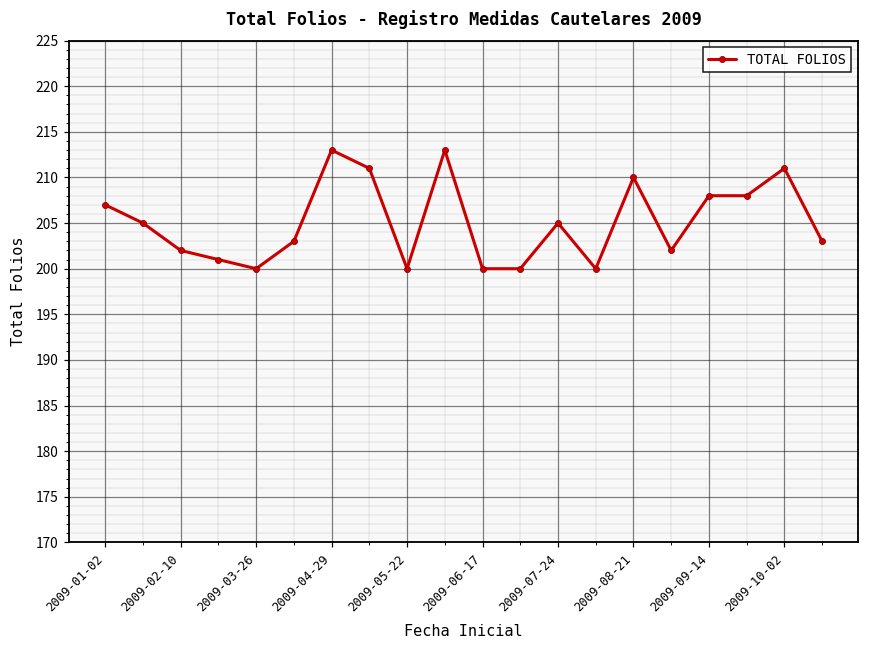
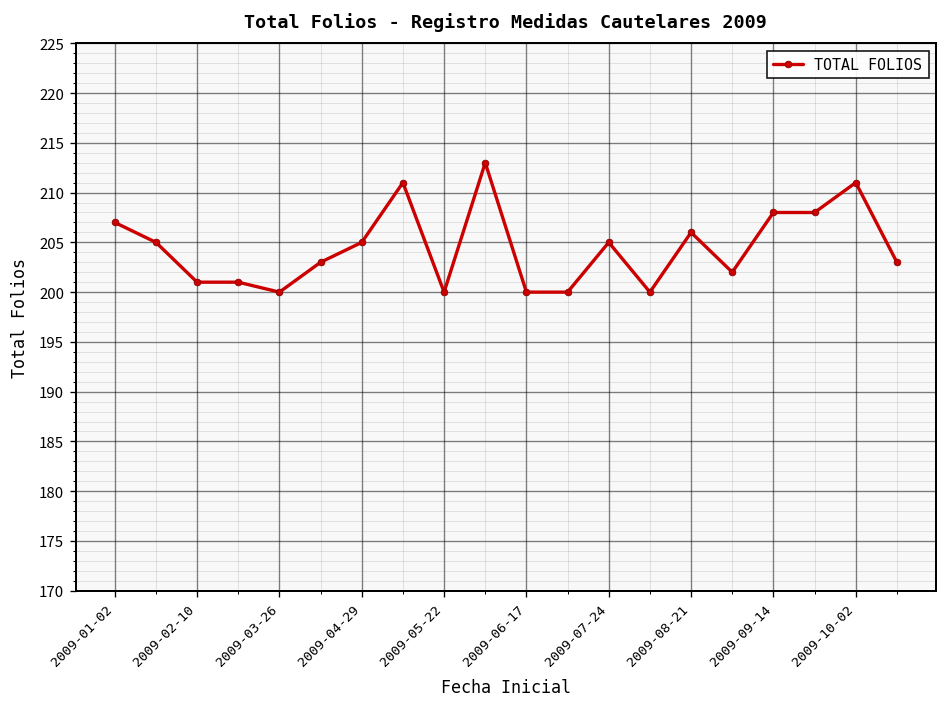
  {
    "2009-01-02": 207,
-   "2009-02-10": 202,
+   "2009-02-10": 201,
    "2009-03-26": 200,
-   "2009-04-29": 213,
+   "2009-04-29": 205,
    "2009-05-22": 200,
    "2009-06-17": 200,
    "2009-07-24": 205,
-   "2009-08-21": 210,
+   "2009-08-21": 206,
    "2009-09-14": 208,
    "2009-10-02": 211
  }
